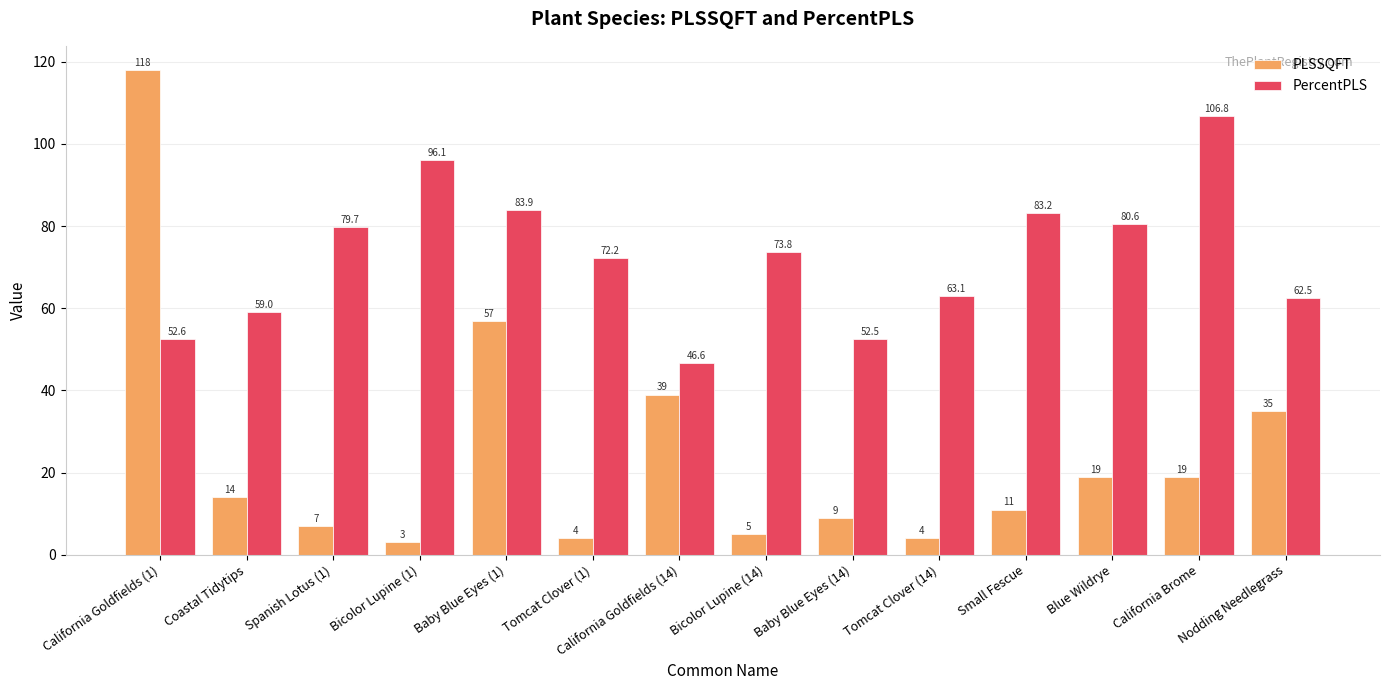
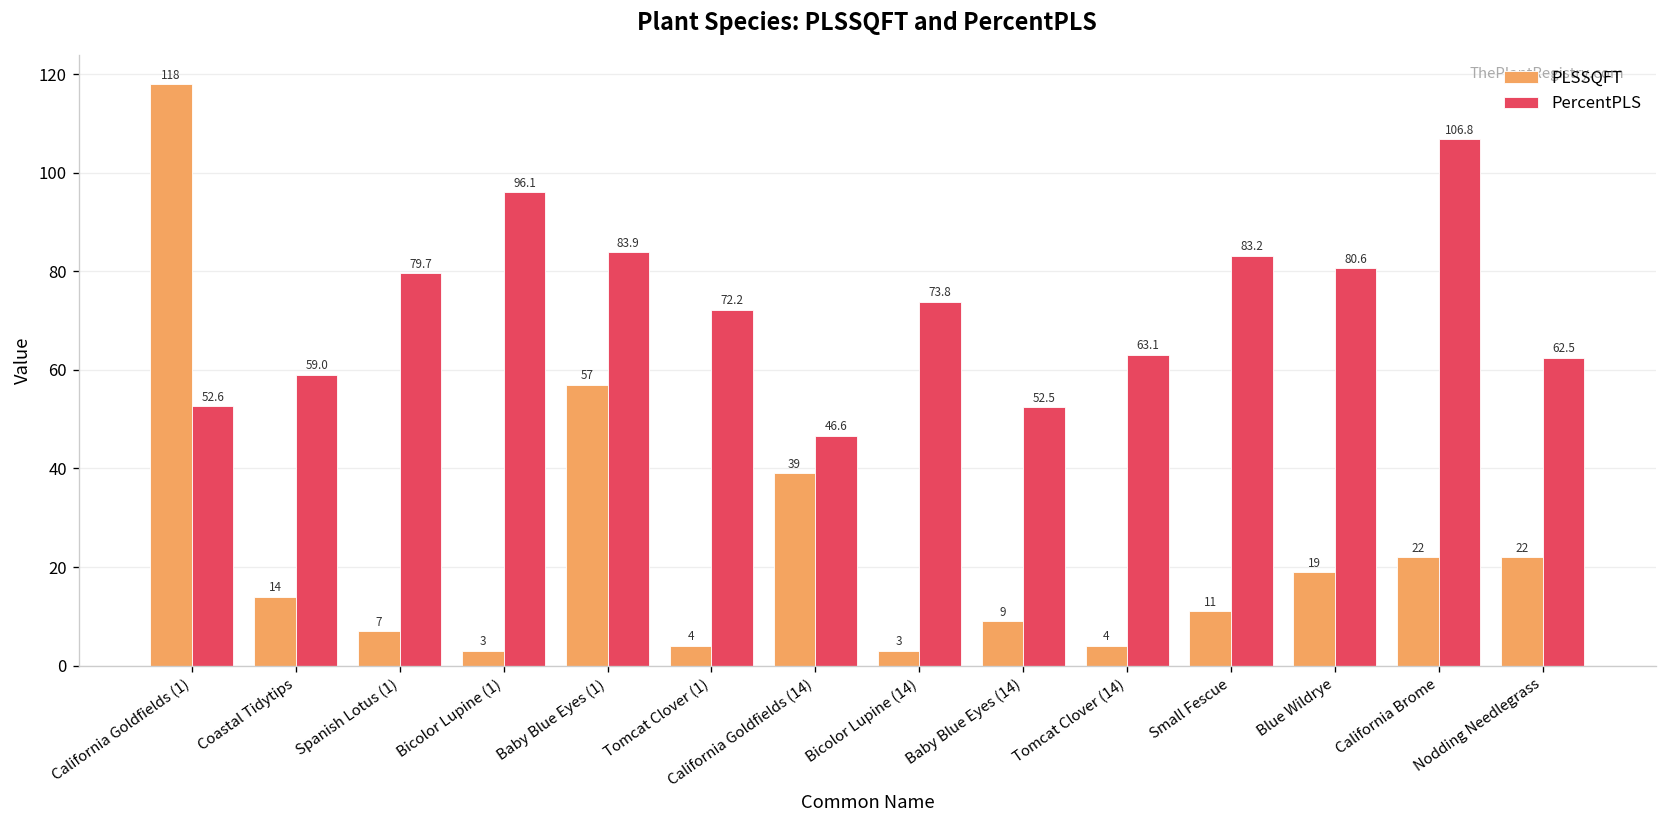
  {
    "PLSSQFT": {
      "California Goldfields (1)": 118,
      "Coastal Tidytips": 14,
      "Spanish Lotus (1)": 7,
      "Bicolor Lupine (1)": 3,
      "Baby Blue Eyes (1)": 57,
      "Tomcat Clover (1)": 4,
      "California Goldfields (14)": 39,
-     "Bicolor Lupine (14)": 5,
+     "Bicolor Lupine (14)": 3,
      "Baby Blue Eyes (14)": 9,
      "Tomcat Clover (14)": 4,
      "Small Fescue": 11,
      "Blue Wildrye": 19,
-     "California Brome": 19,
-     "Nodding Needlegrass": 35
+     "California Brome": 22,
+     "Nodding Needlegrass": 22
    },
    "PercentPLS": {
      "California Goldfields (1)": 52.6,
      "Coastal Tidytips": 59.0,
      "Spanish Lotus (1)": 79.7,
      "Bicolor Lupine (1)": 96.1,
      "Baby Blue Eyes (1)": 83.9,
      "Tomcat Clover (1)": 72.2,
      "California Goldfields (14)": 46.6,
      "Bicolor Lupine (14)": 73.8,
      "Baby Blue Eyes (14)": 52.5,
      "Tomcat Clover (14)": 63.1,
      "Small Fescue": 83.2,
      "Blue Wildrye": 80.6,
      "California Brome": 106.8,
      "Nodding Needlegrass": 62.5
    }
  }
